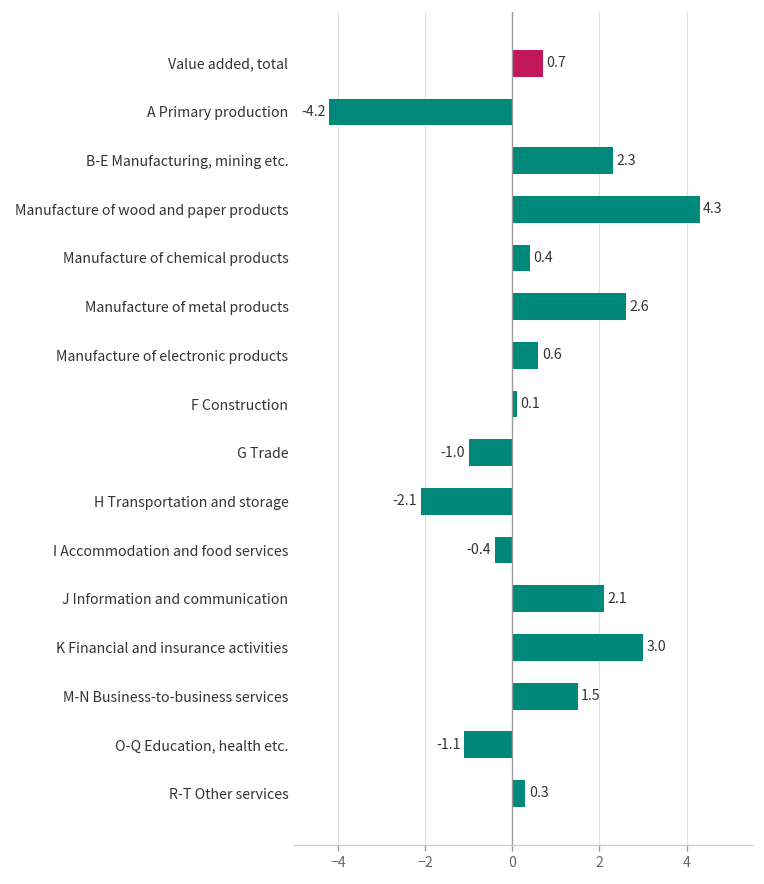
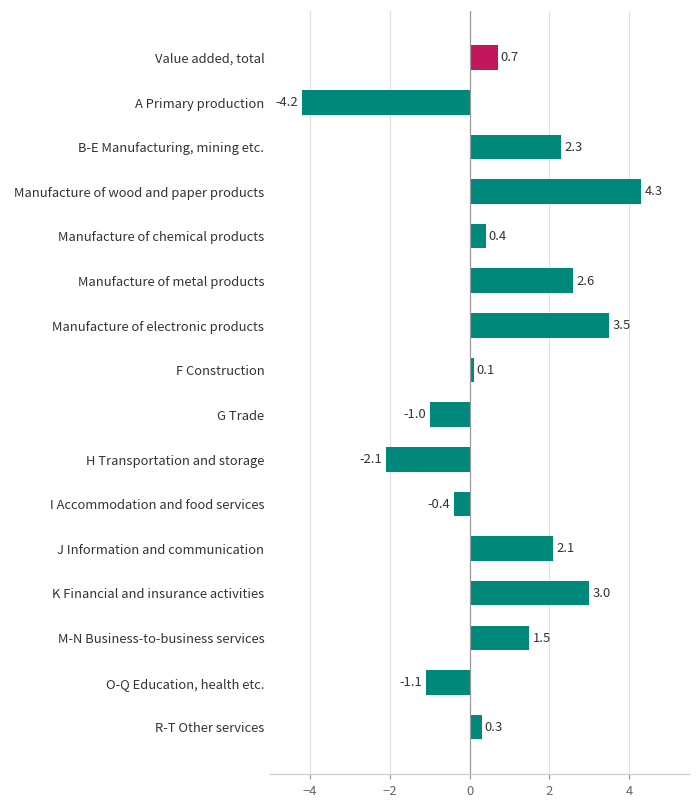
  {
    "Value added, total": 0.7,
    "A Primary production": -4.2,
    "B-E Manufacturing, mining etc.": 2.3,
    "Manufacture of wood and paper products": 4.3,
    "Manufacture of chemical products": 0.4,
    "Manufacture of metal products": 2.6,
-   "Manufacture of electronic products": 0.6,
+   "Manufacture of electronic products": 3.5,
    "F Construction": 0.1,
    "G Trade": -1.0,
    "H Transportation and storage": -2.1,
    "I Accommodation and food services": -0.4,
    "J Information and communication": 2.1,
    "K Financial and insurance activities": 3.0,
    "M-N Business-to-business services": 1.5,
    "O-Q Education, health etc.": -1.1,
    "R-T Other services": 0.3
  }
